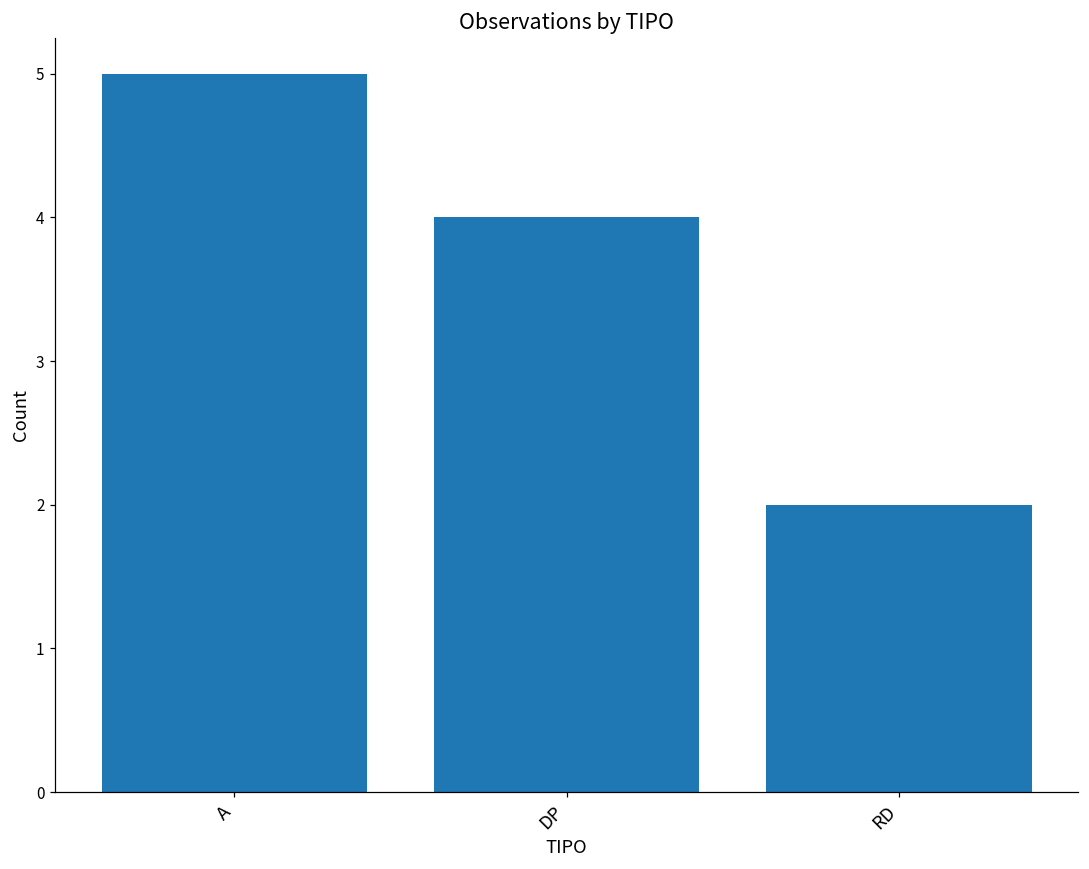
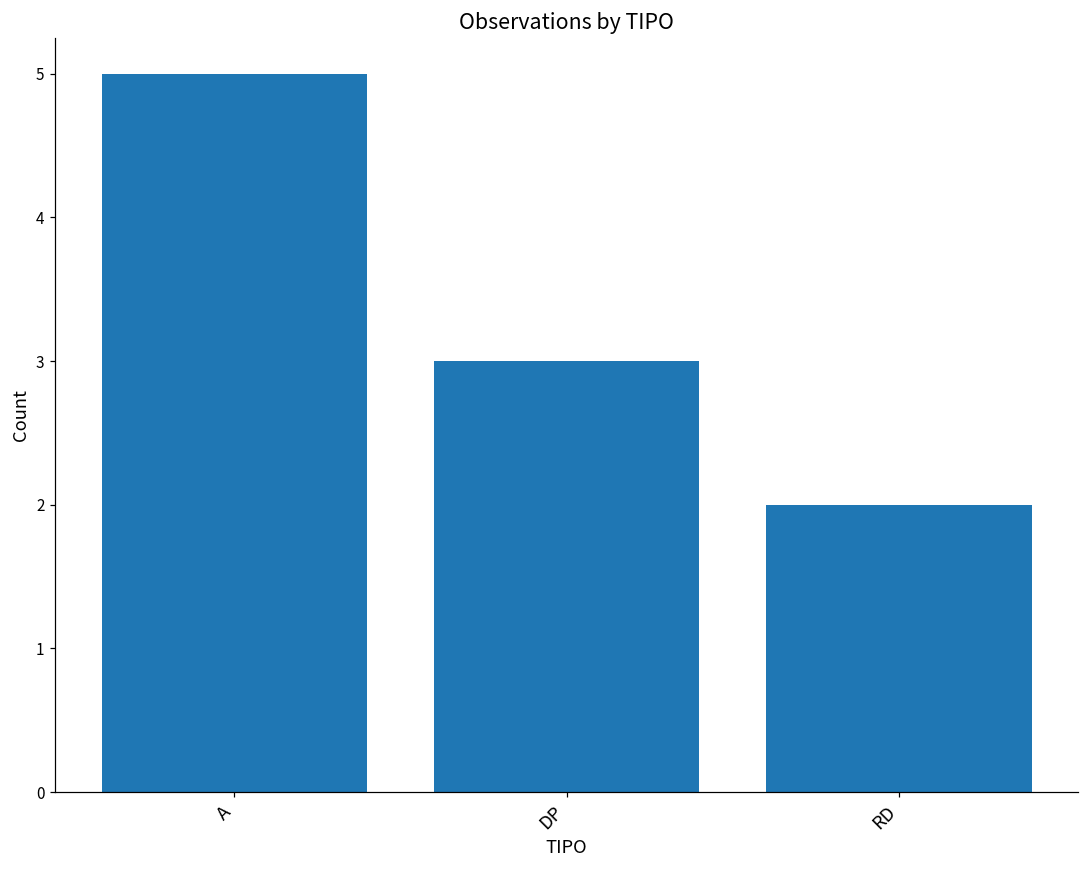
  {
    "A": 5,
-   "DP": 4,
+   "DP": 3,
    "RD": 2
  }
